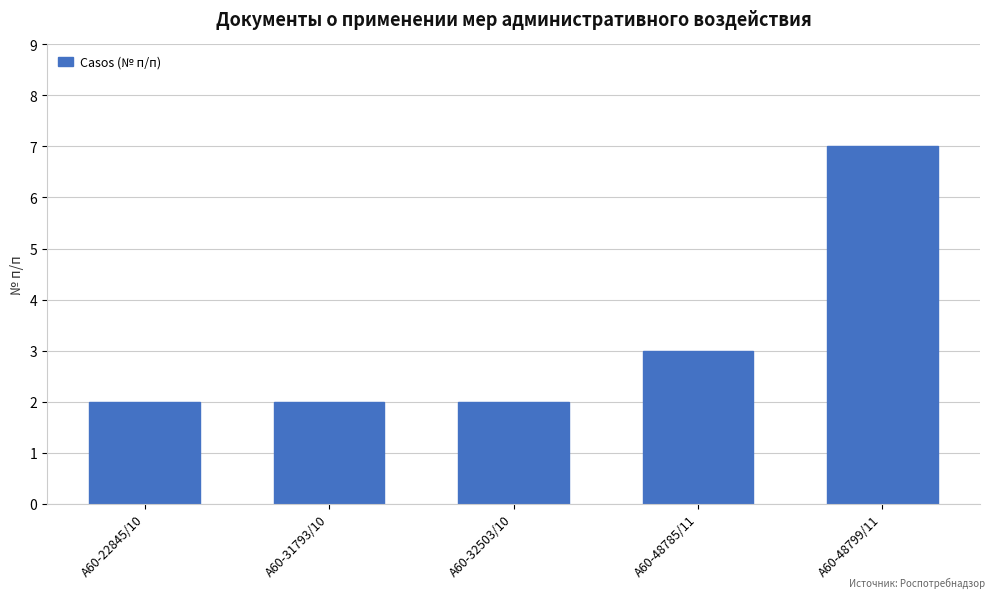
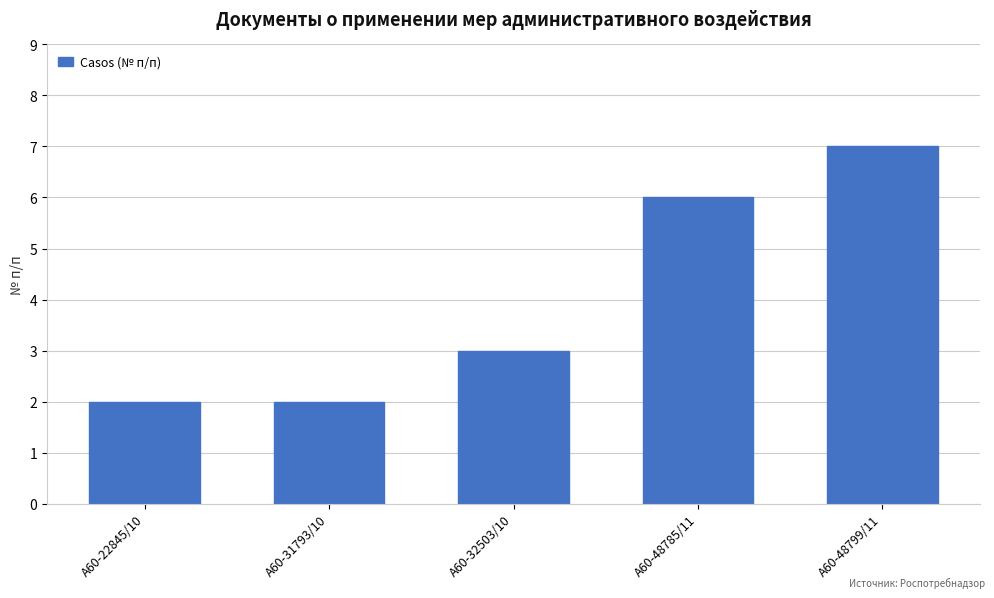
  {
    "А60-22845/10": 2,
    "А60-31793/10": 2,
-   "А60-32503/10": 2,
-   "А60-48785/11": 3,
+   "А60-32503/10": 3,
+   "А60-48785/11": 6,
    "А60-48799/11": 7
  }
